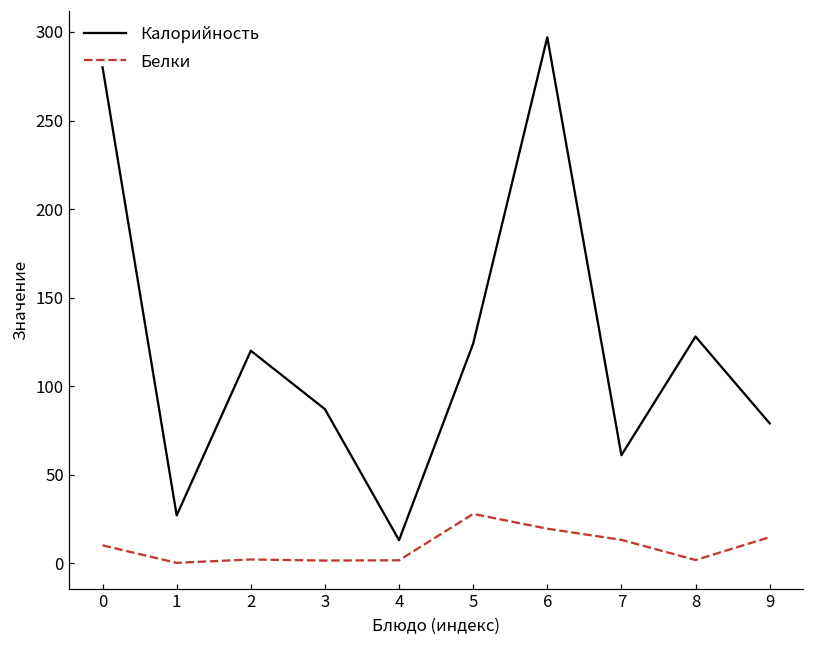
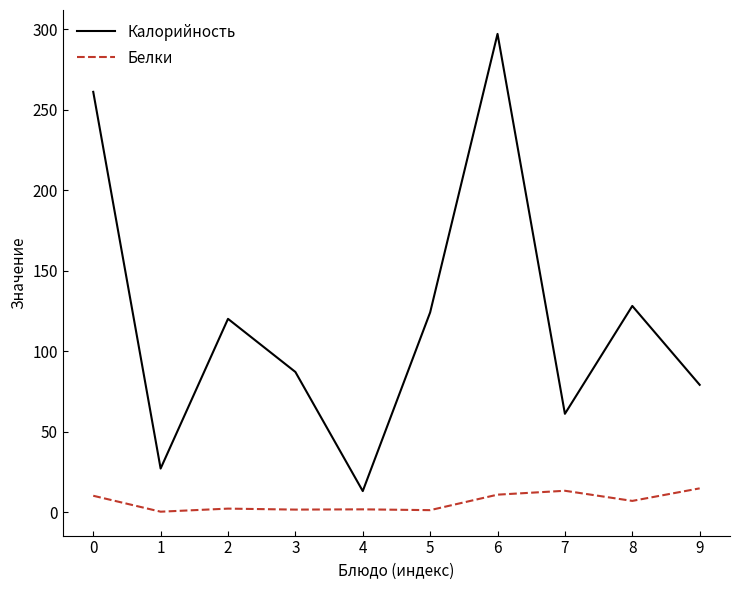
  {
    "Калорийность": {
-     "0": 280,
+     "0": 261,
      "1": 27,
      "2": 120,
      "3": 87,
      "4": 13,
      "5": 124,
      "6": 297,
      "7": 61,
      "8": 128,
      "9": 79
    },
    "Белки": {
      "0": 10,
      "1": 0,
      "2": 2,
      "3": 2,
      "4": 2,
-     "5": 28,
-     "6": 19,
+     "5": 1,
+     "6": 11,
      "7": 13,
-     "8": 2,
+     "8": 7,
      "9": 15
    }
  }
